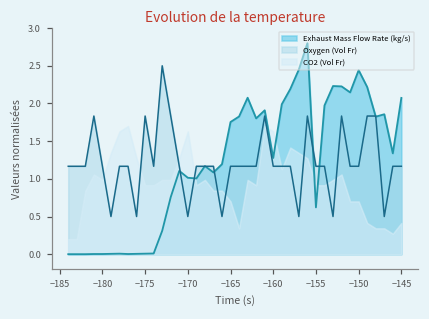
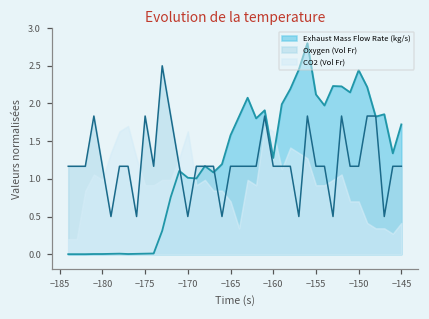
  {
    "Exhaust Mass Flow Rate (kg/s)": {
      "−180": 0.0,
      "−175": 0.0,
      "−170": 1.0,
-     "−165": 1.8,
+     "−165": 1.6,
      "−160": 1.3,
-     "−155": 0.6,
-     "−145": 2.1
+     "−155": 2.1,
+     "−145": 1.7
    }
  }
